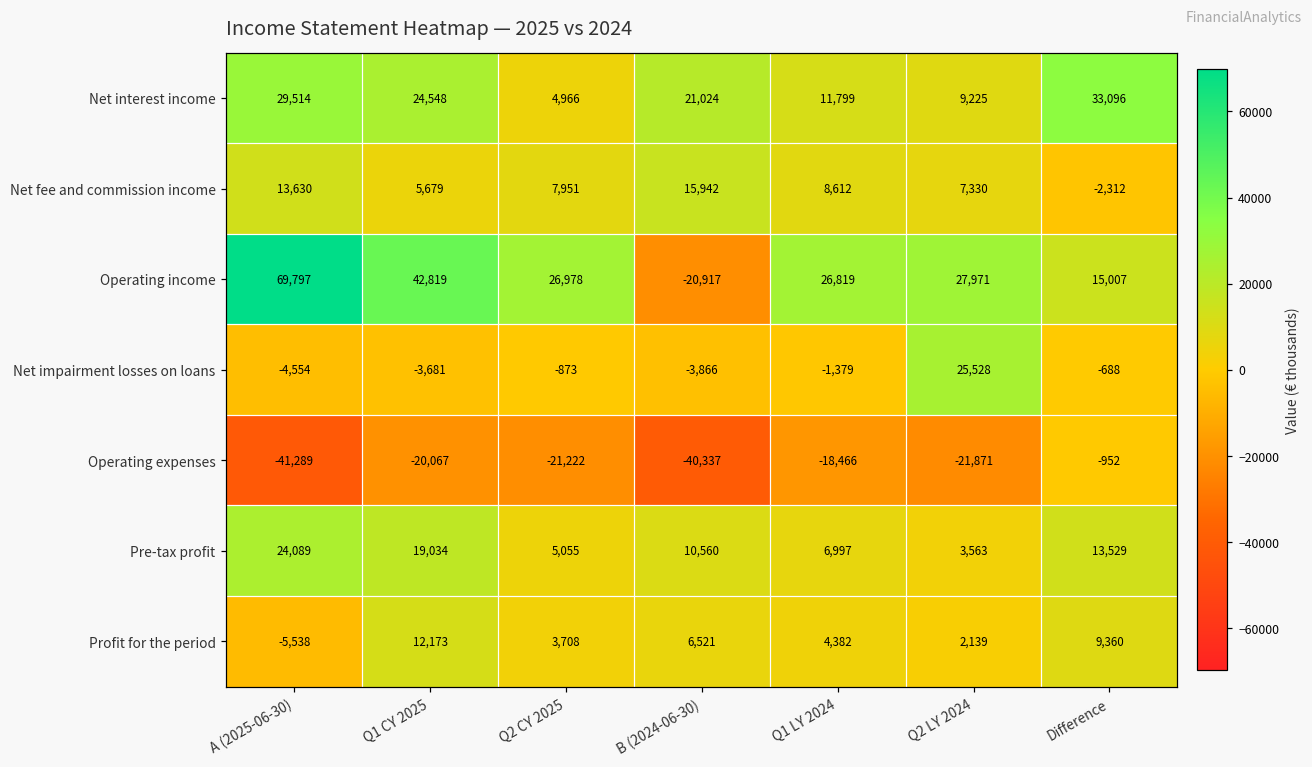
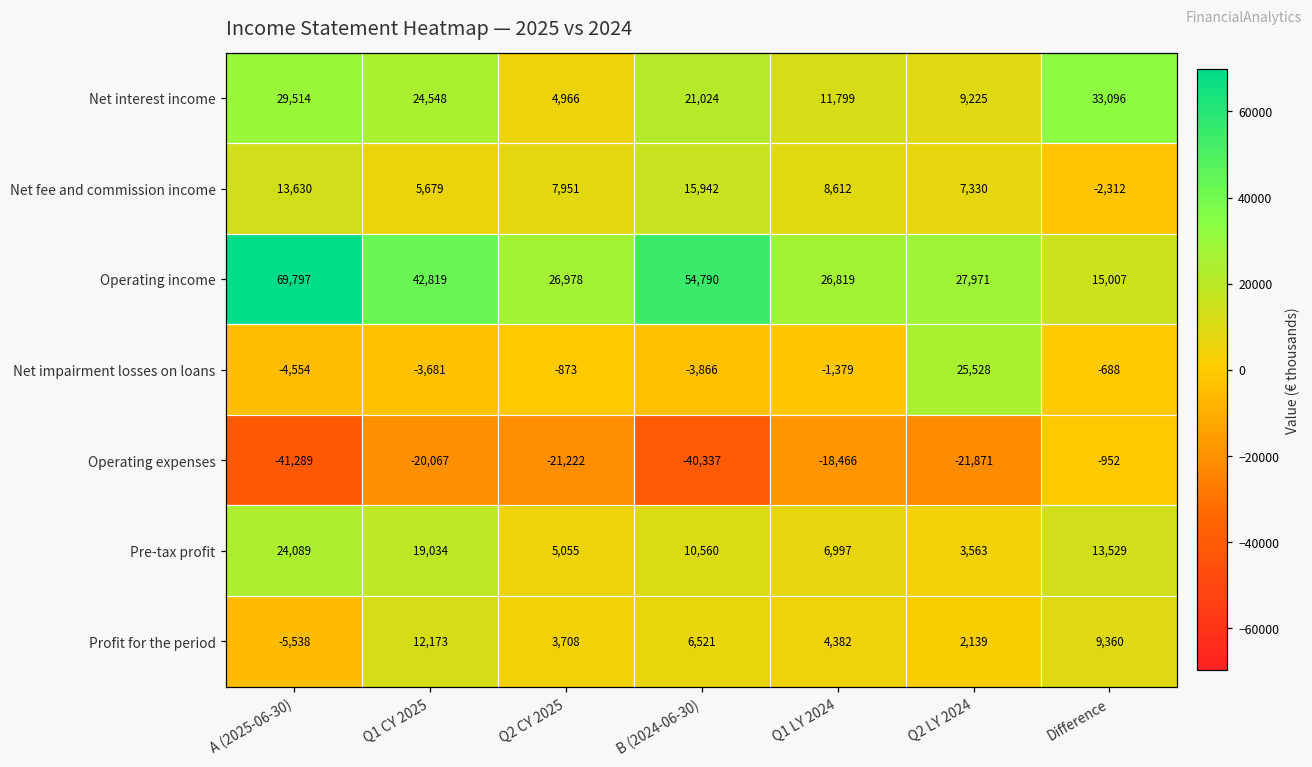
  {
    "Net interest income": {
      "A (2025-06-30)": "29,514",
      "Q1 CY 2025": "24,548",
      "Q2 CY 2025": "4,966",
      "B (2024-06-30)": "21,024",
      "Q1 LY 2024": "11,799",
      "Q2 LY 2024": "9,225",
      "Difference": "33,096"
    },
    "Net fee and commission income": {
      "A (2025-06-30)": "13,630",
      "Q1 CY 2025": "5,679",
      "Q2 CY 2025": "7,951",
      "B (2024-06-30)": "15,942",
      "Q1 LY 2024": "8,612",
      "Q2 LY 2024": "7,330",
      "Difference": "-2,312"
    },
    "Operating income": {
      "A (2025-06-30)": "69,797",
      "Q1 CY 2025": "42,819",
      "Q2 CY 2025": "26,978",
-     "B (2024-06-30)": "-20,917",
+     "B (2024-06-30)": "54,790",
      "Q1 LY 2024": "26,819",
      "Q2 LY 2024": "27,971",
      "Difference": "15,007"
    },
    "Net impairment losses on loans": {
      "A (2025-06-30)": "-4,554",
      "Q1 CY 2025": "-3,681",
      "Q2 CY 2025": "-873",
      "B (2024-06-30)": "-3,866",
      "Q1 LY 2024": "-1,379",
      "Q2 LY 2024": "25,528",
      "Difference": "-688"
    },
    "Operating expenses": {
      "A (2025-06-30)": "-41,289",
      "Q1 CY 2025": "-20,067",
      "Q2 CY 2025": "-21,222",
      "B (2024-06-30)": "-40,337",
      "Q1 LY 2024": "-18,466",
      "Q2 LY 2024": "-21,871",
      "Difference": "-952"
    },
    "Pre-tax profit": {
      "A (2025-06-30)": "24,089",
      "Q1 CY 2025": "19,034",
      "Q2 CY 2025": "5,055",
      "B (2024-06-30)": "10,560",
      "Q1 LY 2024": "6,997",
      "Q2 LY 2024": "3,563",
      "Difference": "13,529"
    },
    "Profit for the period": {
      "A (2025-06-30)": "-5,538",
      "Q1 CY 2025": "12,173",
      "Q2 CY 2025": "3,708",
      "B (2024-06-30)": "6,521",
      "Q1 LY 2024": "4,382",
      "Q2 LY 2024": "2,139",
      "Difference": "9,360"
    }
  }
